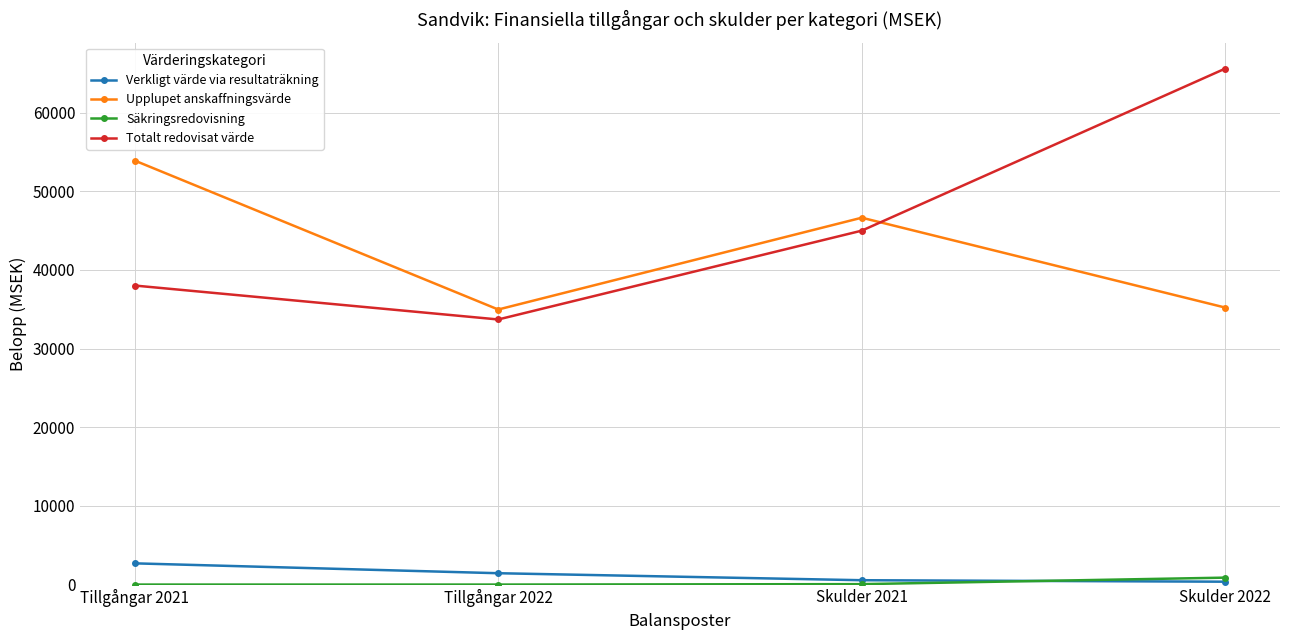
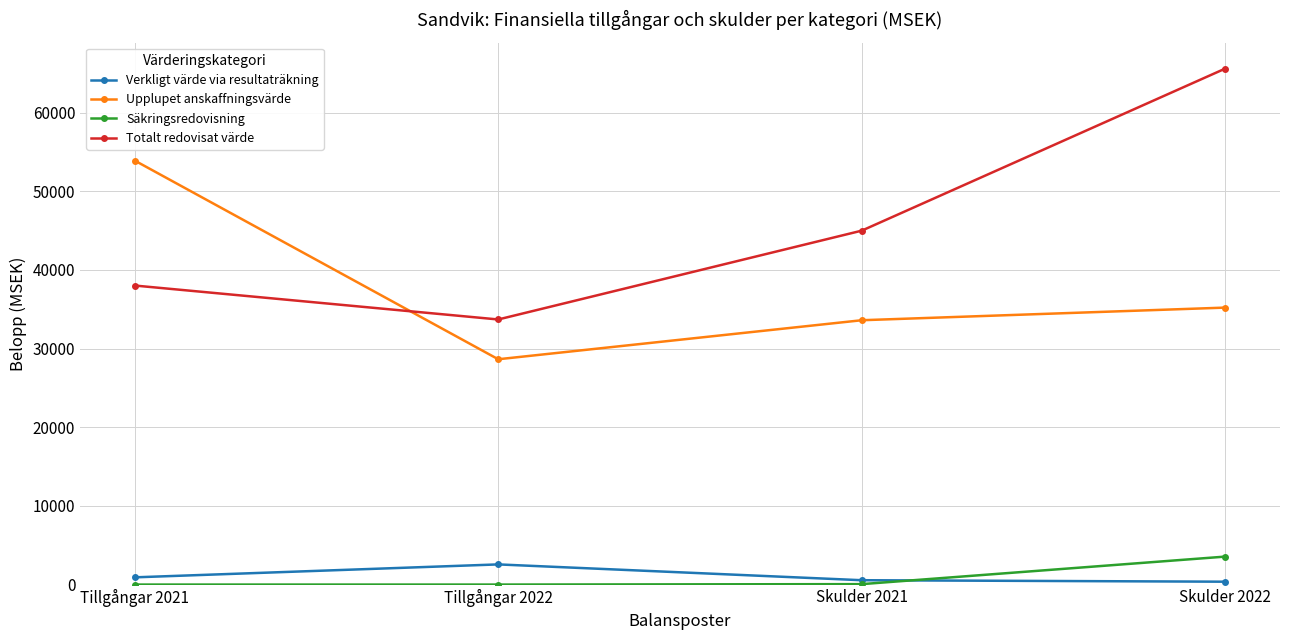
  {
    "Verkligt värde via resultaträkning": {
-     "Tillgångar 2021": 3000,
-     "Tillgångar 2022": 1000,
+     "Tillgångar 2021": 1000,
+     "Tillgångar 2022": 3000,
      "Skulder 2021": 1000,
      "Skulder 2022": 0
    },
    "Upplupet anskaffningsvärde": {
      "Tillgångar 2021": 54000,
-     "Tillgångar 2022": 35000,
-     "Skulder 2021": 47000,
+     "Tillgångar 2022": 29000,
+     "Skulder 2021": 34000,
      "Skulder 2022": 35000
    },
    "Säkringsredovisning": {
      "Tillgångar 2021": 0,
      "Tillgångar 2022": 0,
      "Skulder 2021": 0,
-     "Skulder 2022": 1000
+     "Skulder 2022": 4000
    },
    "Totalt redovisat värde": {
      "Tillgångar 2021": 38000,
      "Tillgångar 2022": 34000,
      "Skulder 2021": 45000,
      "Skulder 2022": 66000
    }
  }
